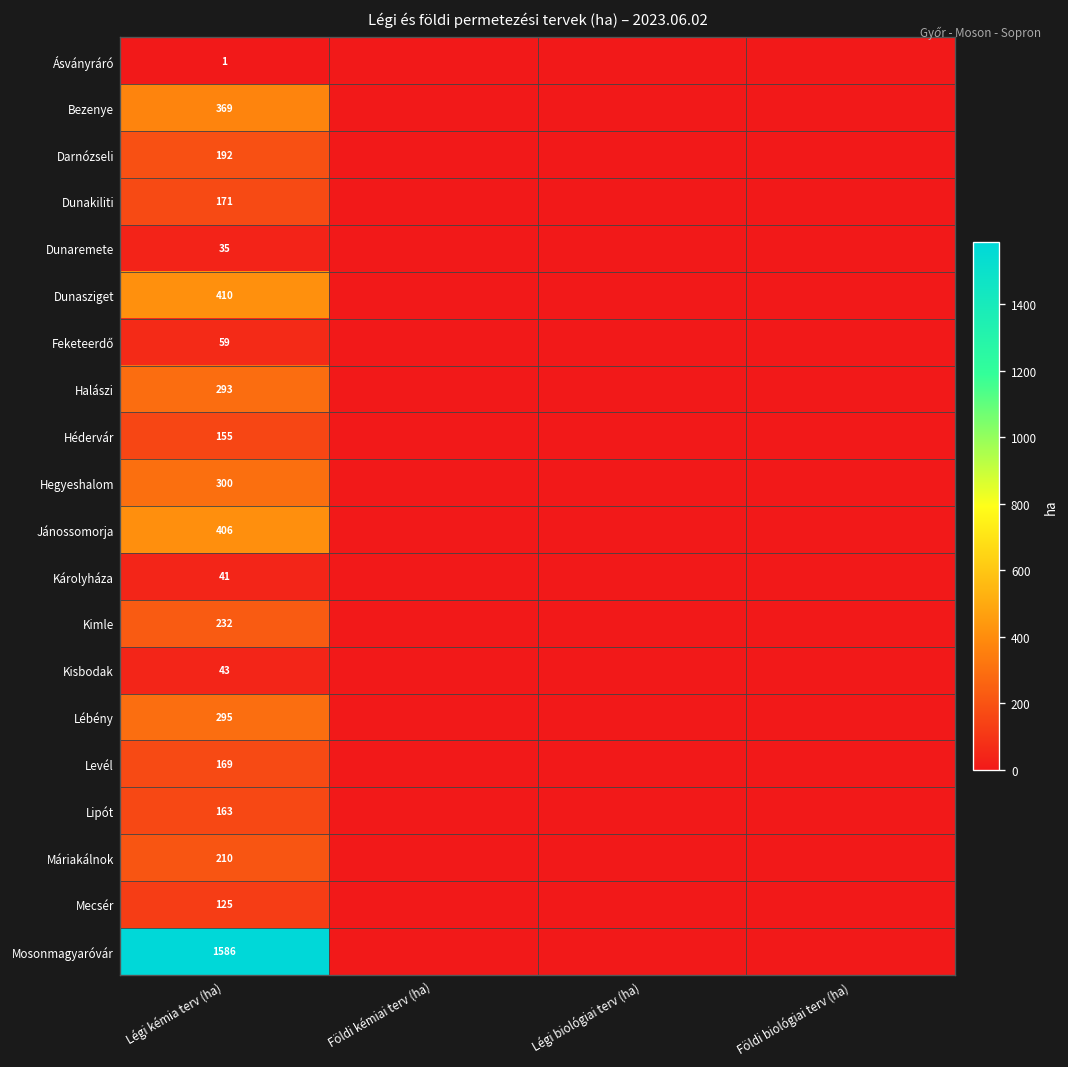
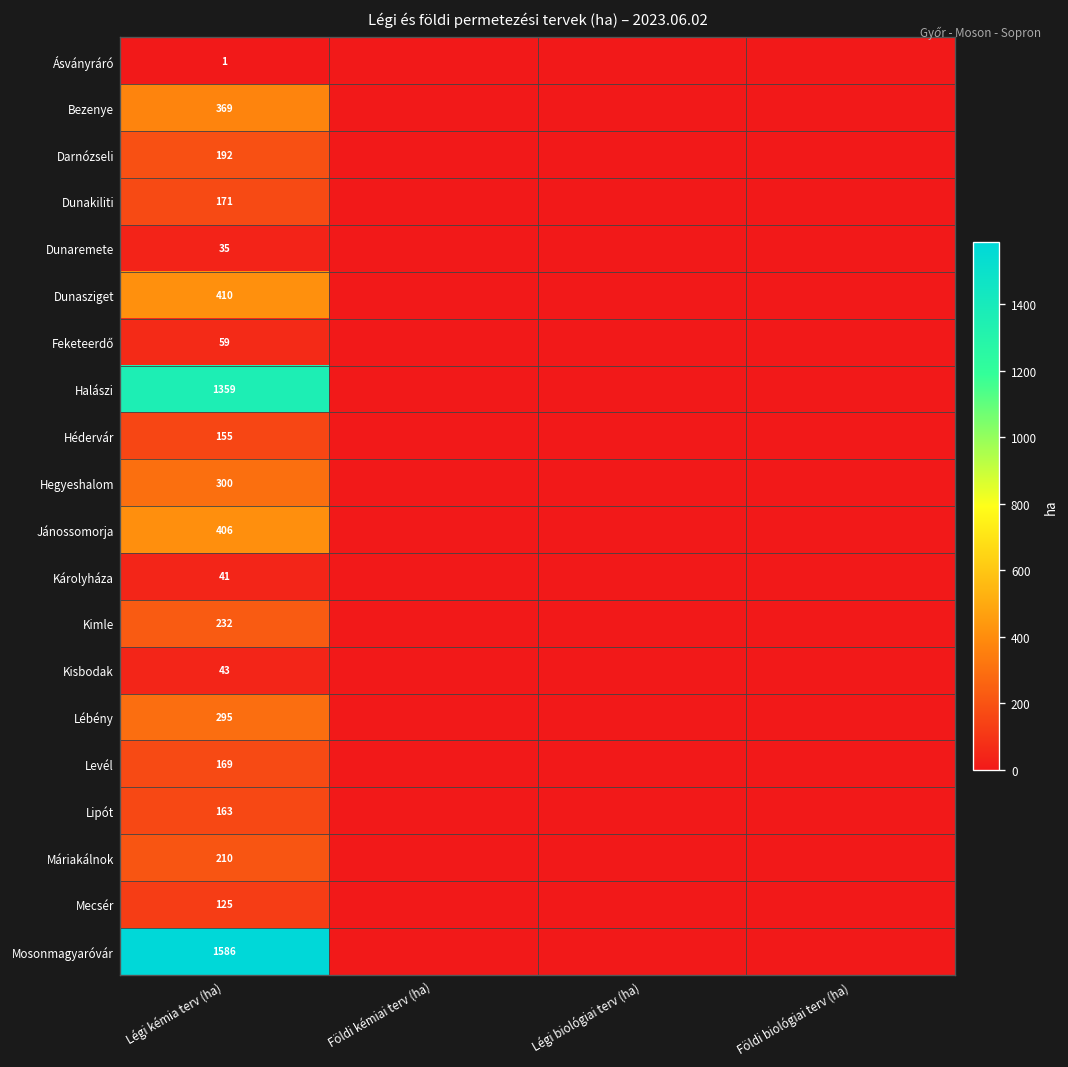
  {
    "Ásványráró": {
      "Légi kémia terv (ha)": 1
    },
    "Bezenye": {
      "Légi kémia terv (ha)": 369
    },
    "Darnózseli": {
      "Légi kémia terv (ha)": 192
    },
    "Dunakiliti": {
      "Légi kémia terv (ha)": 171
    },
    "Dunaremete": {
      "Légi kémia terv (ha)": 35
    },
    "Dunasziget": {
      "Légi kémia terv (ha)": 410
    },
    "Feketeerdő": {
      "Légi kémia terv (ha)": 59
    },
    "Halászi": {
-     "Légi kémia terv (ha)": 293
+     "Légi kémia terv (ha)": 1359
    },
    "Hédervár": {
      "Légi kémia terv (ha)": 155
    },
    "Hegyeshalom": {
      "Légi kémia terv (ha)": 300
    },
    "Jánossomorja": {
      "Légi kémia terv (ha)": 406
    },
    "Károlyháza": {
      "Légi kémia terv (ha)": 41
    },
    "Kimle": {
      "Légi kémia terv (ha)": 232
    },
    "Kisbodak": {
      "Légi kémia terv (ha)": 43
    },
    "Lébény": {
      "Légi kémia terv (ha)": 295
    },
    "Levél": {
      "Légi kémia terv (ha)": 169
    },
    "Lipót": {
      "Légi kémia terv (ha)": 163
    },
    "Máriakálnok": {
      "Légi kémia terv (ha)": 210
    },
    "Mecsér": {
      "Légi kémia terv (ha)": 125
    },
    "Mosonmagyaróvár": {
      "Légi kémia terv (ha)": 1586
    }
  }
